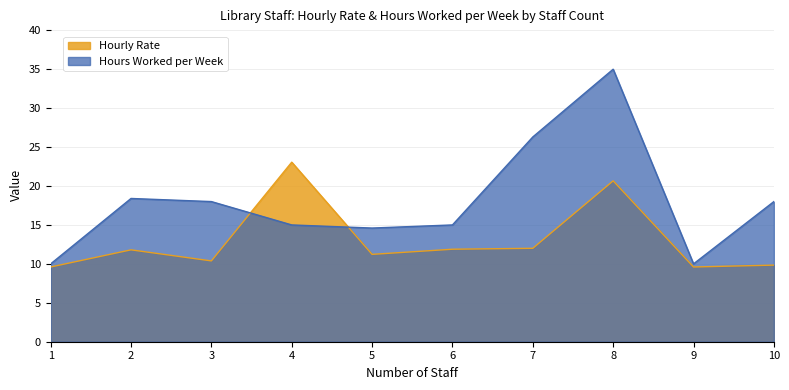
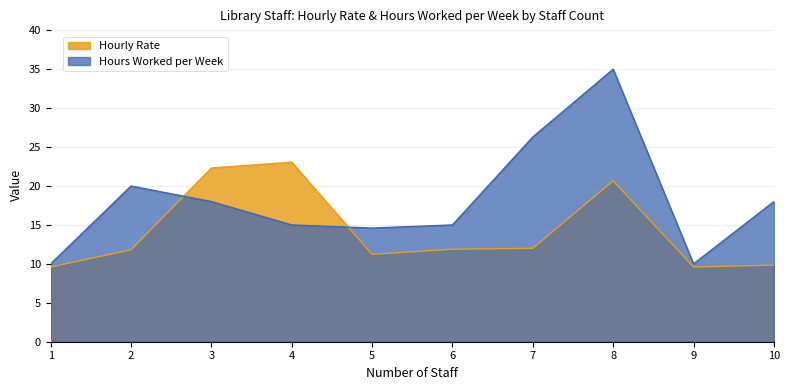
  {
    "Hourly Rate": {
      "1": 10,
      "2": 12,
-     "3": 10,
+     "3": 22,
      "4": 23,
      "5": 11,
      "6": 12,
      "7": 12,
      "8": 21,
      "9": 10,
      "10": 10
    },
    "Hours Worked per Week": {
      "1": 10,
-     "2": 18,
+     "2": 20,
      "3": 18,
      "4": 15,
      "5": 15,
      "6": 15,
      "7": 26,
      "8": 35,
      "9": 10,
      "10": 18
    }
  }
